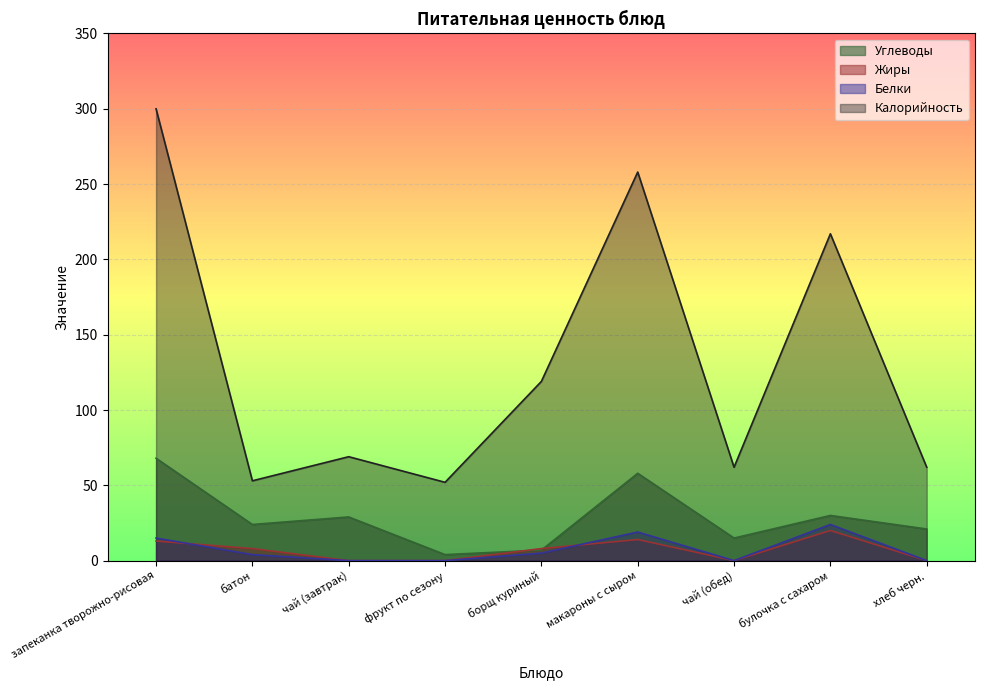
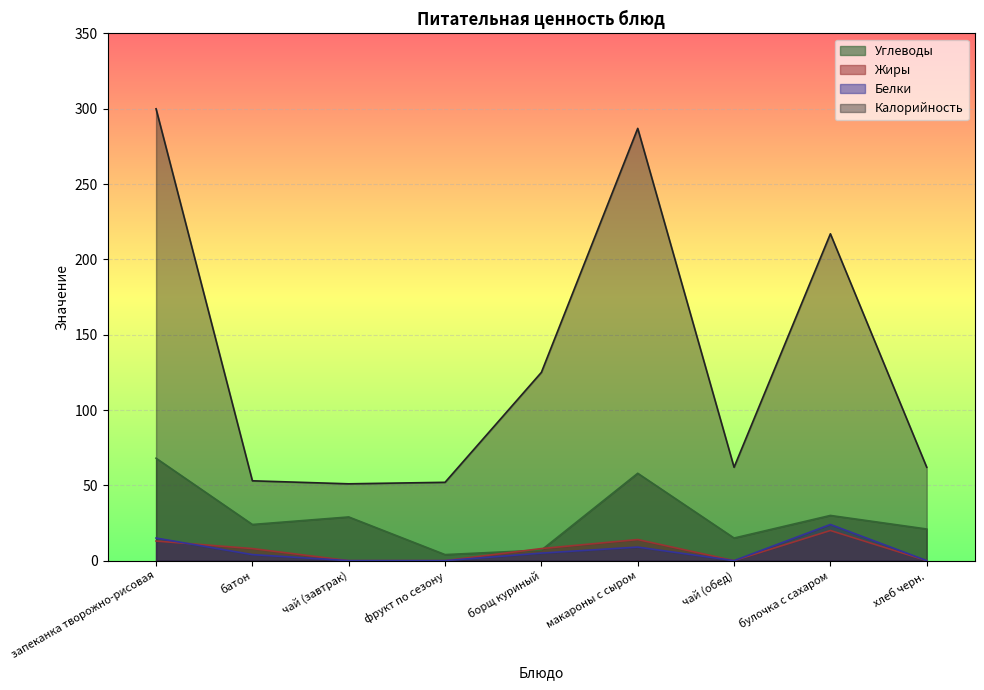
  {
    "Углеводы": {
      "запеканка творожно-рисовая": 68,
      "батон": 24,
      "чай (завтрак)": 29,
      "фрукт по сезону": 4,
      "макароны с сыром": 58,
      "чай (обед)": 15,
      "булочка с сахаром": 30,
      "хлеб черн.": 21
    },
    "Жиры": {
      "запеканка творожно-рисовая": 13,
      "батон": 8,
      "макароны с сыром": 14,
      "булочка с сахаром": 20
    },
    "Белки": {
      "запеканка творожно-рисовая": 15,
      "батон": 4,
      "борщ куриный": 5,
-     "макароны с сыром": 19,
+     "макароны с сыром": 9,
      "булочка с сахаром": 24
    },
    "Калорийность": {
      "запеканка творожно-рисовая": 300,
      "батон": 53,
-     "чай (завтрак)": 69,
+     "чай (завтрак)": 51,
      "фрукт по сезону": 52,
-     "борщ куриный": 119,
-     "макароны с сыром": 258,
+     "борщ куриный": 125,
+     "макароны с сыром": 287,
      "чай (обед)": 62,
      "булочка с сахаром": 217,
      "хлеб черн.": 62
    }
  }
